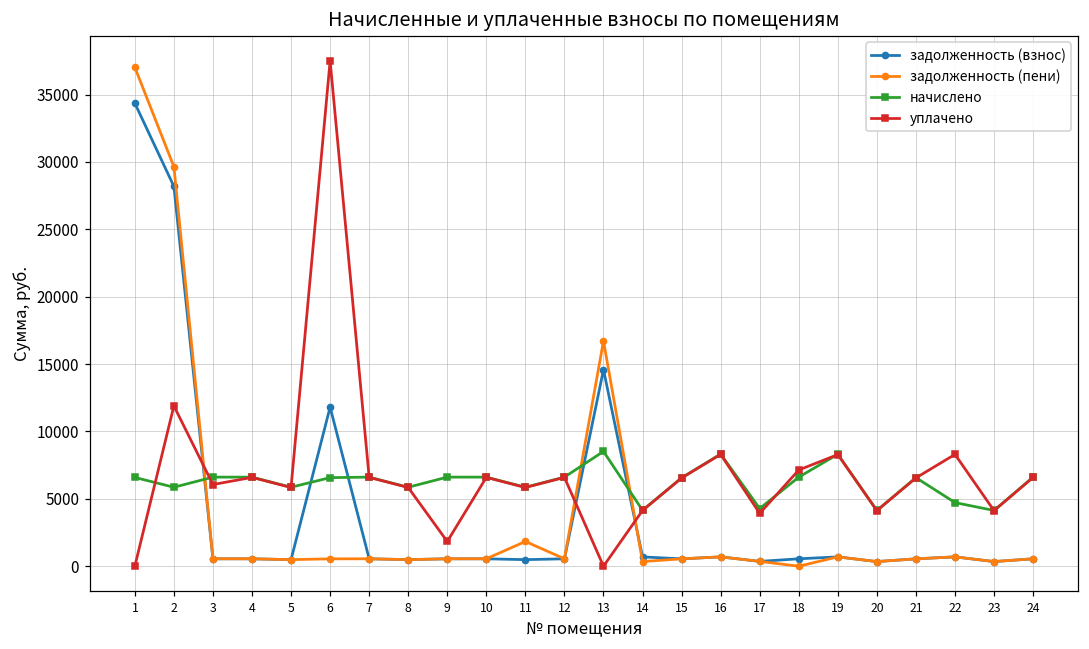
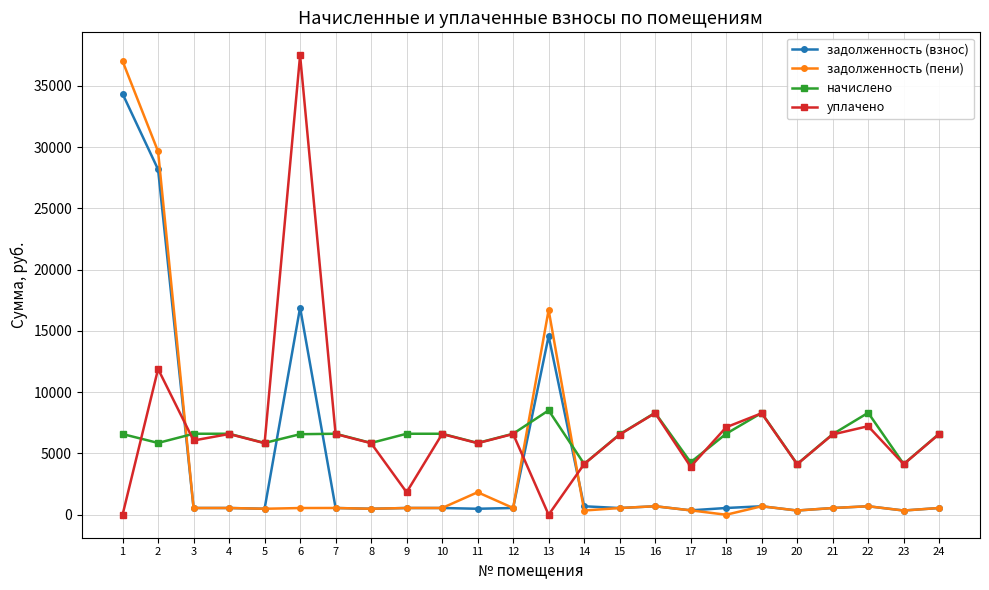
  {
    "задолженность (взнос)": {
      "1": 34400,
      "2": 28200,
-     "6": 11800,
+     "6": 16900,
      "11": 500,
      "13": 14600,
      "14": 700,
      "18": 600
    },
    "задолженность (пени)": {
      "1": 37000,
      "2": 29600,
      "6": 500,
      "11": 1800,
      "13": 16700,
      "14": 300,
      "18": 0
    },
    "начислено": {
      "1": 6600,
      "2": 5900,
      "3": 6600,
      "6": 6600,
      "9": 6600,
      "13": 8500,
      "17": 4300,
      "18": 6600,
-     "22": 4700
+     "22": 8300
    },
    "уплачено": {
      "1": 0,
      "2": 11900,
      "3": 6100,
      "6": 37500,
      "9": 1800,
      "13": 0,
      "17": 3900,
      "18": 7100,
-     "22": 8300
+     "22": 7200
    }
  }
